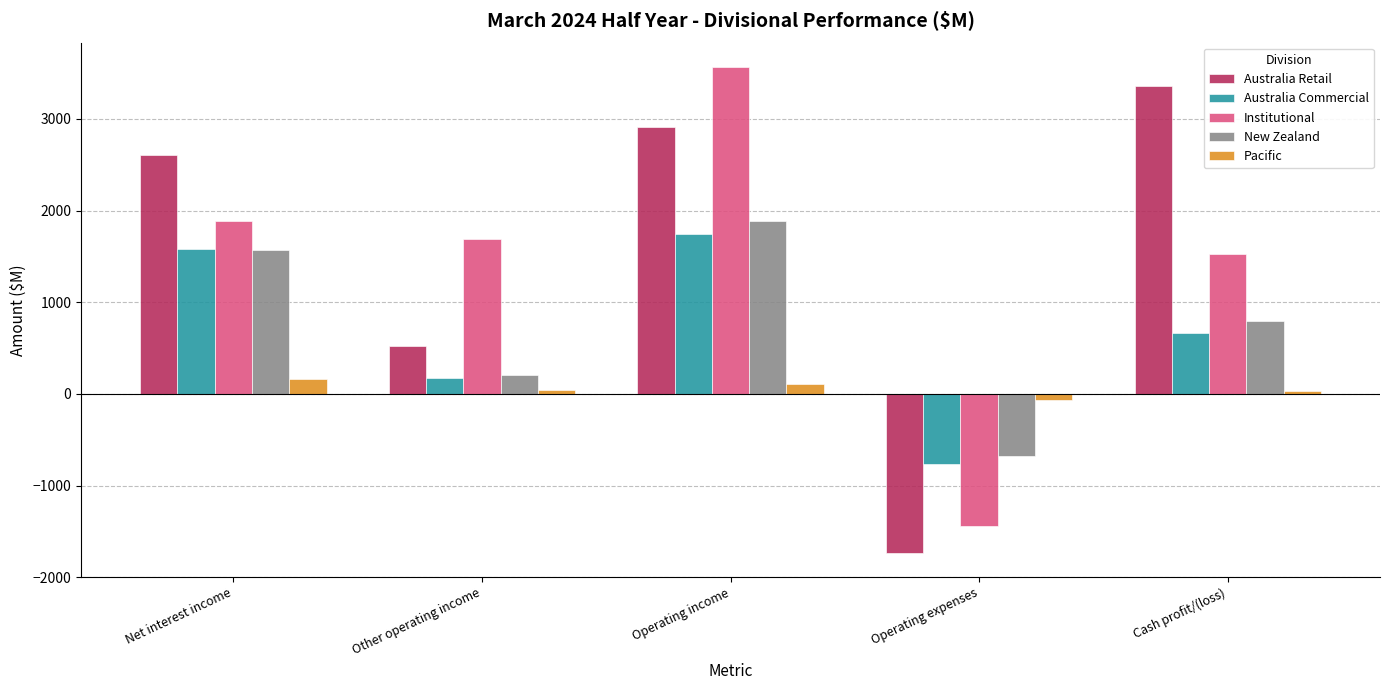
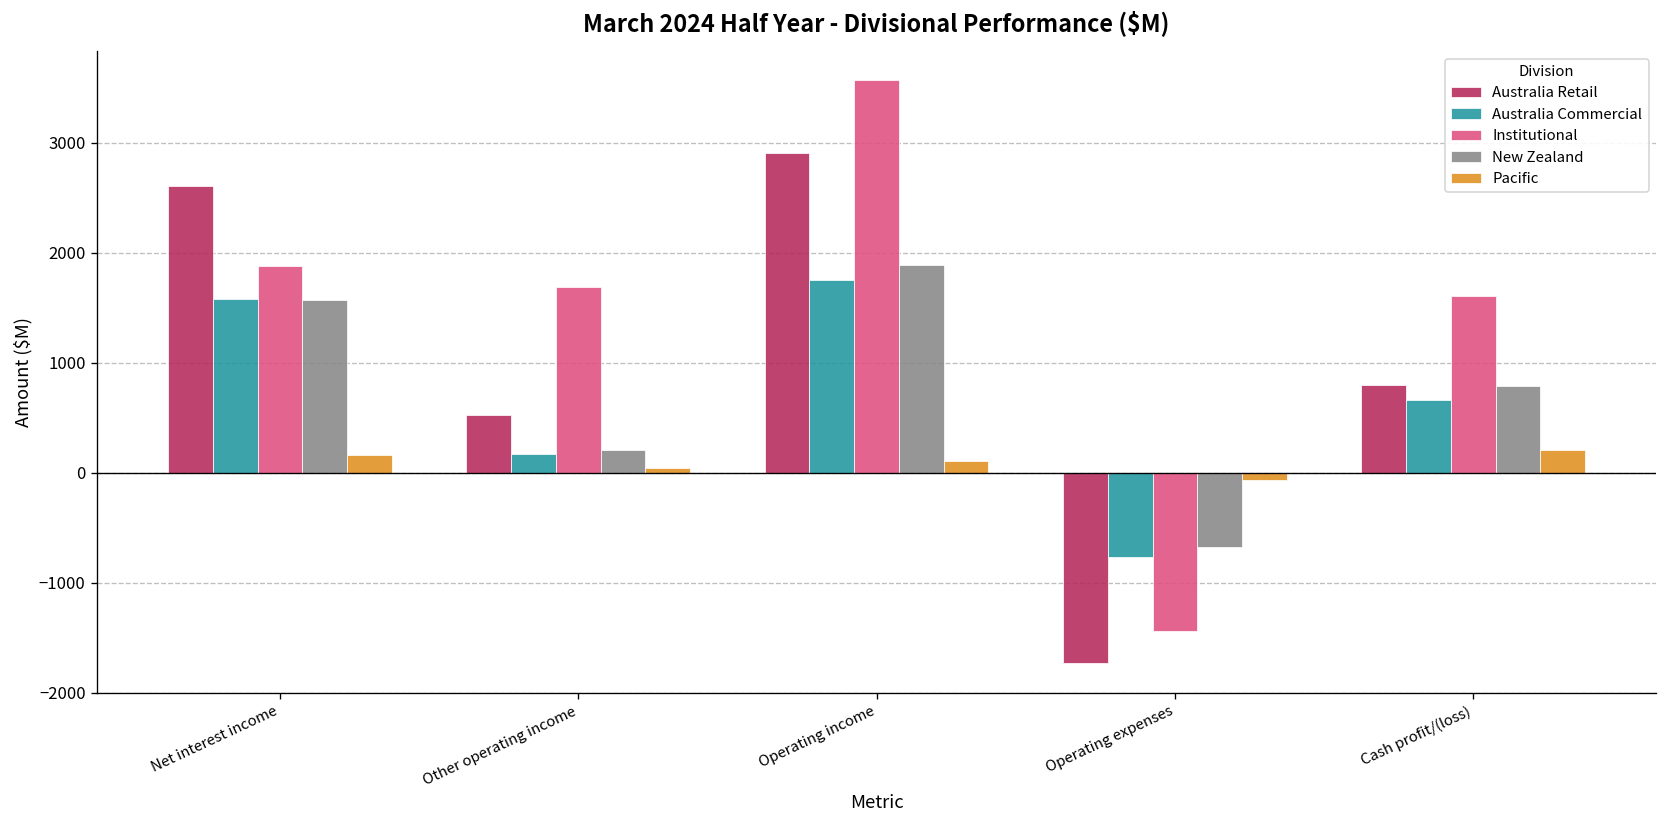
  {
    "Australia Retail": {
      "Net interest income": 2600,
      "Other operating income": 500,
      "Operating income": 2900,
      "Operating expenses": -1700,
-     "Cash profit/(loss)": 3400
+     "Cash profit/(loss)": 800
    },
    "Australia Commercial": {
      "Net interest income": 1600,
      "Other operating income": 200,
      "Operating income": 1700,
      "Operating expenses": -800,
      "Cash profit/(loss)": 700
    },
    "Institutional": {
      "Net interest income": 1900,
      "Other operating income": 1700,
      "Operating income": 3600,
      "Operating expenses": -1400,
-     "Cash profit/(loss)": 1500
+     "Cash profit/(loss)": 1600
    },
    "New Zealand": {
      "Net interest income": 1600,
      "Other operating income": 200,
      "Operating income": 1900,
      "Operating expenses": -700,
      "Cash profit/(loss)": 800
    },
    "Pacific": {
      "Net interest income": 200,
      "Other operating income": 0,
      "Operating income": 100,
      "Operating expenses": -100,
-     "Cash profit/(loss)": 0
+     "Cash profit/(loss)": 200
    }
  }
